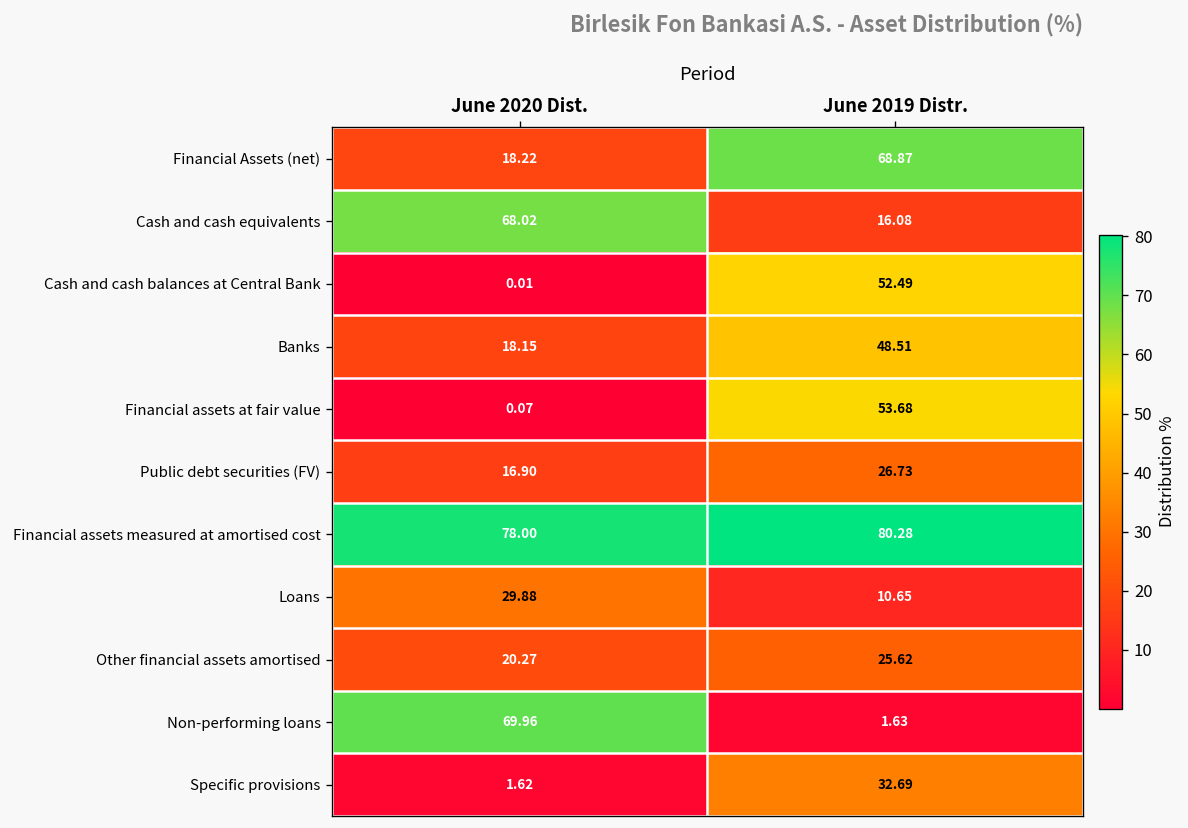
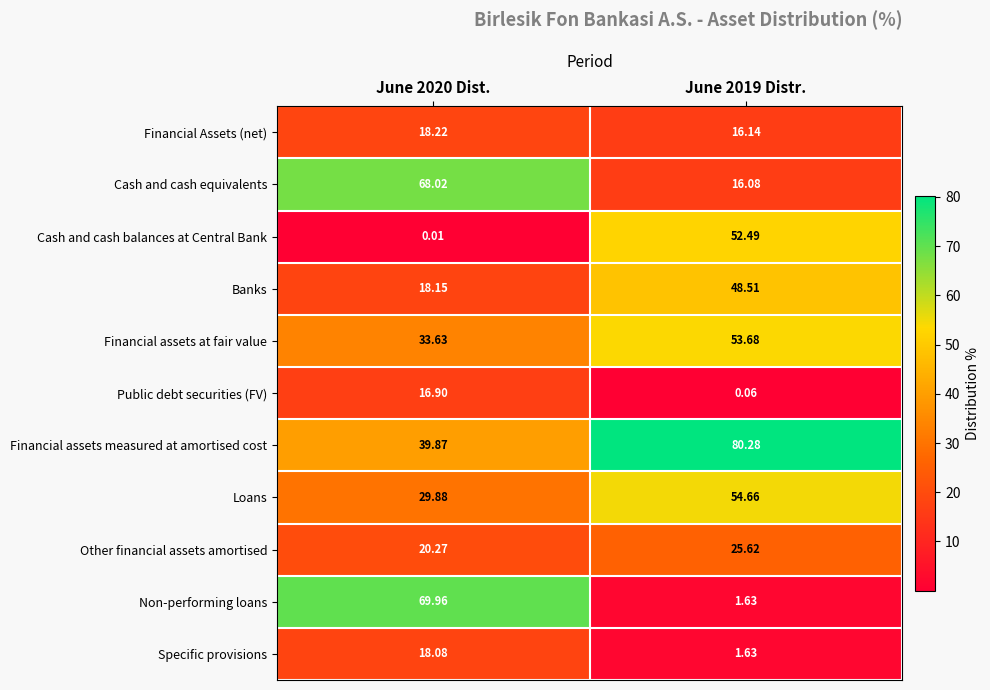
  {
    "Financial Assets (net)": {
      "June 2020 Dist.": 18.22,
-     "June 2019 Distr.": 68.87
+     "June 2019 Distr.": 16.14
    },
    "Cash and cash equivalents": {
      "June 2020 Dist.": 68.02,
      "June 2019 Distr.": 16.08
    },
    "Cash and cash balances at Central Bank": {
      "June 2020 Dist.": 0.01,
      "June 2019 Distr.": 52.49
    },
    "Banks": {
      "June 2020 Dist.": 18.15,
      "June 2019 Distr.": 48.51
    },
    "Financial assets at fair value": {
-     "June 2020 Dist.": 0.07,
+     "June 2020 Dist.": 33.63,
      "June 2019 Distr.": 53.68
    },
    "Public debt securities (FV)": {
      "June 2020 Dist.": 16.90,
-     "June 2019 Distr.": 26.73
+     "June 2019 Distr.": 0.06
    },
    "Financial assets measured at amortised cost": {
-     "June 2020 Dist.": 78.00,
+     "June 2020 Dist.": 39.87,
      "June 2019 Distr.": 80.28
    },
    "Loans": {
      "June 2020 Dist.": 29.88,
-     "June 2019 Distr.": 10.65
+     "June 2019 Distr.": 54.66
    },
    "Other financial assets amortised": {
      "June 2020 Dist.": 20.27,
      "June 2019 Distr.": 25.62
    },
    "Non-performing loans": {
      "June 2020 Dist.": 69.96,
      "June 2019 Distr.": 1.63
    },
    "Specific provisions": {
-     "June 2020 Dist.": 1.62,
-     "June 2019 Distr.": 32.69
+     "June 2020 Dist.": 18.08,
+     "June 2019 Distr.": 1.63
    }
  }
